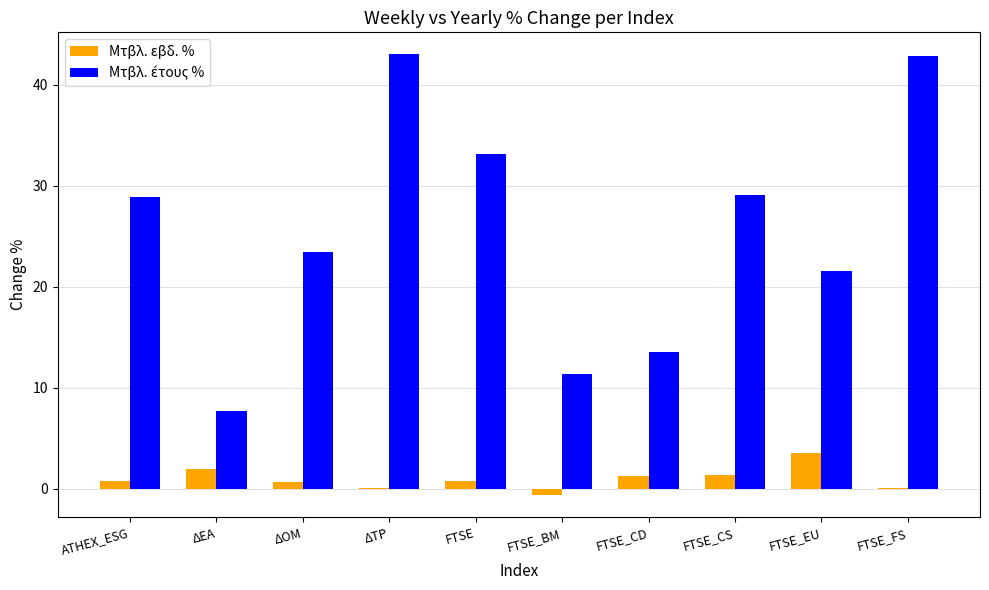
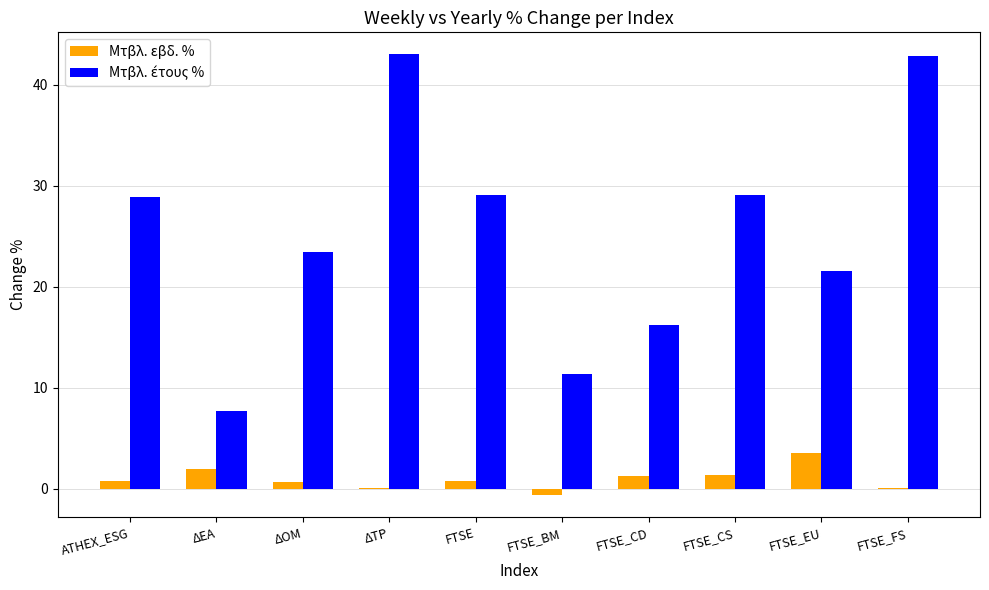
  {
    "Μτβλ. εβδ. %": {
      "ATHEX_ESG": 0.8,
      "ΔΕΑ": 1.9,
      "ΔΟΜ": 0.7,
      "FTSE": 0.7,
      "FTSE_BM": -0.6,
      "FTSE_CD": 1.3,
      "FTSE_CS": 1.3,
      "FTSE_EU": 3.5
    },
    "Μτβλ. έτους %": {
      "ATHEX_ESG": 28.9,
      "ΔΕΑ": 7.7,
      "ΔΟΜ": 23.4,
      "ΔΤΡ": 43.0,
-     "FTSE": 33.1,
+     "FTSE": 29.1,
      "FTSE_BM": 11.3,
-     "FTSE_CD": 13.6,
+     "FTSE_CD": 16.2,
      "FTSE_CS": 29.1,
      "FTSE_EU": 21.5,
      "FTSE_FS": 42.8
    }
  }
